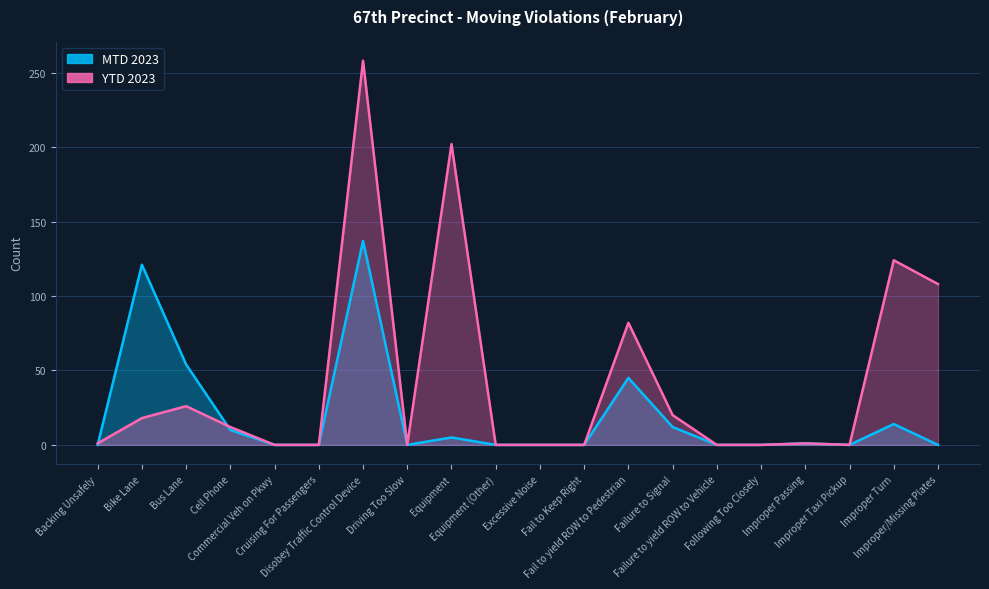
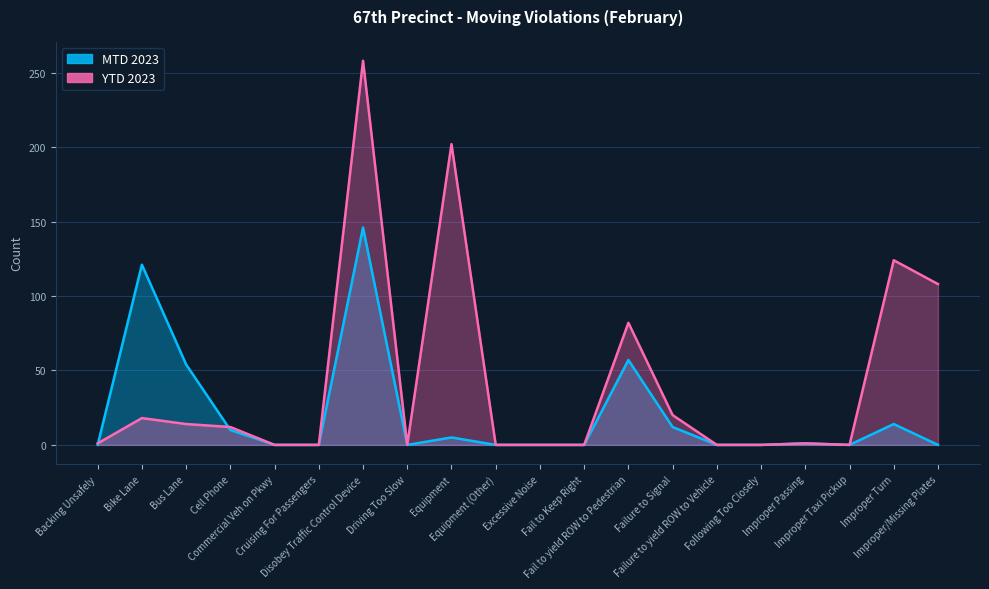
  {
    "MTD 2023": {
      "Bike Lane": 121,
      "Bus Lane": 54,
      "Cell Phone": 10,
-     "Disobey Traffic Control Device": 137,
+     "Disobey Traffic Control Device": 146,
      "Equipment": 5,
-     "Fail to yield ROW to Pedestrian": 45,
+     "Fail to yield ROW to Pedestrian": 57,
      "Failure to Signal": 12,
      "Improper Turn": 14,
      "Improper/Missing Plates": 0
    },
    "YTD 2023": {
      "Bike Lane": 18,
-     "Bus Lane": 26,
+     "Bus Lane": 14,
      "Cell Phone": 12,
      "Disobey Traffic Control Device": 258,
      "Equipment": 202,
      "Fail to yield ROW to Pedestrian": 82,
      "Failure to Signal": 20,
      "Improper Turn": 124,
      "Improper/Missing Plates": 108
    }
  }
